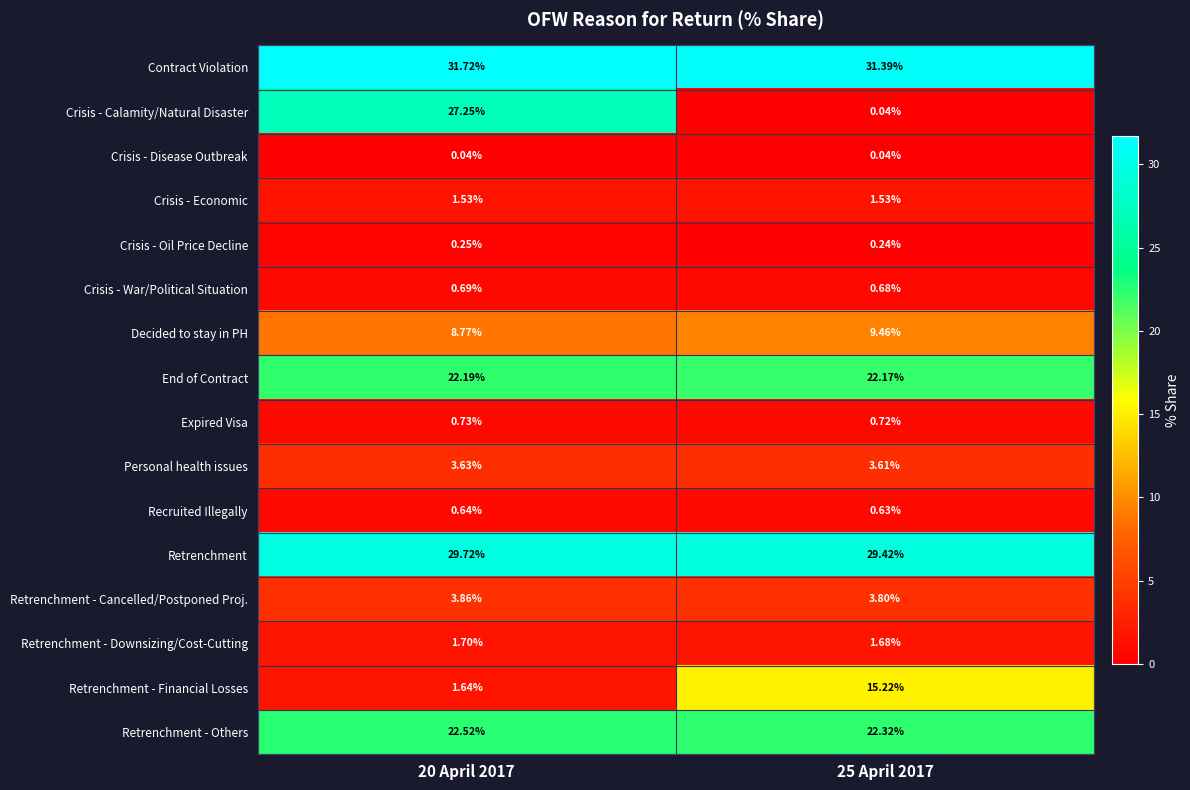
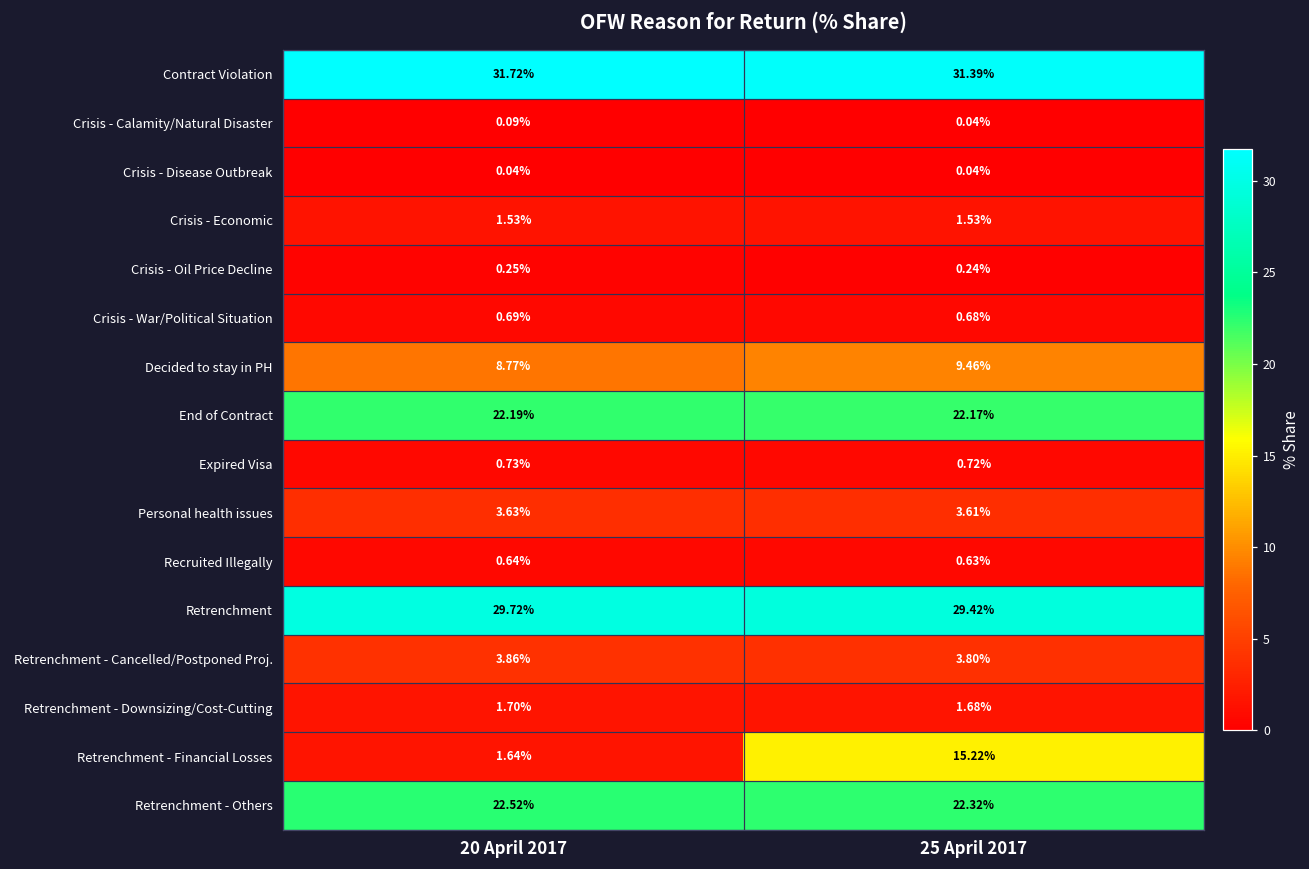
  {
    "Contract Violation": {
      "20 April 2017": "31.72%",
      "25 April 2017": "31.39%"
    },
    "Crisis - Calamity/Natural Disaster": {
-     "20 April 2017": "27.25%",
+     "20 April 2017": "0.09%",
      "25 April 2017": "0.04%"
    },
    "Crisis - Disease Outbreak": {
      "20 April 2017": "0.04%",
      "25 April 2017": "0.04%"
    },
    "Crisis - Economic": {
      "20 April 2017": "1.53%",
      "25 April 2017": "1.53%"
    },
    "Crisis - Oil Price Decline": {
      "20 April 2017": "0.25%",
      "25 April 2017": "0.24%"
    },
    "Crisis - War/Political Situation": {
      "20 April 2017": "0.69%",
      "25 April 2017": "0.68%"
    },
    "Decided to stay in PH": {
      "20 April 2017": "8.77%",
      "25 April 2017": "9.46%"
    },
    "End of Contract": {
      "20 April 2017": "22.19%",
      "25 April 2017": "22.17%"
    },
    "Expired Visa": {
      "20 April 2017": "0.73%",
      "25 April 2017": "0.72%"
    },
    "Personal health issues": {
      "20 April 2017": "3.63%",
      "25 April 2017": "3.61%"
    },
    "Recruited Illegally": {
      "20 April 2017": "0.64%",
      "25 April 2017": "0.63%"
    },
    "Retrenchment": {
      "20 April 2017": "29.72%",
      "25 April 2017": "29.42%"
    },
    "Retrenchment - Cancelled/Postponed Proj.": {
      "20 April 2017": "3.86%",
      "25 April 2017": "3.80%"
    },
    "Retrenchment - Downsizing/Cost-Cutting": {
      "20 April 2017": "1.70%",
      "25 April 2017": "1.68%"
    },
    "Retrenchment - Financial Losses": {
      "20 April 2017": "1.64%",
      "25 April 2017": "15.22%"
    },
    "Retrenchment - Others": {
      "20 April 2017": "22.52%",
      "25 April 2017": "22.32%"
    }
  }
